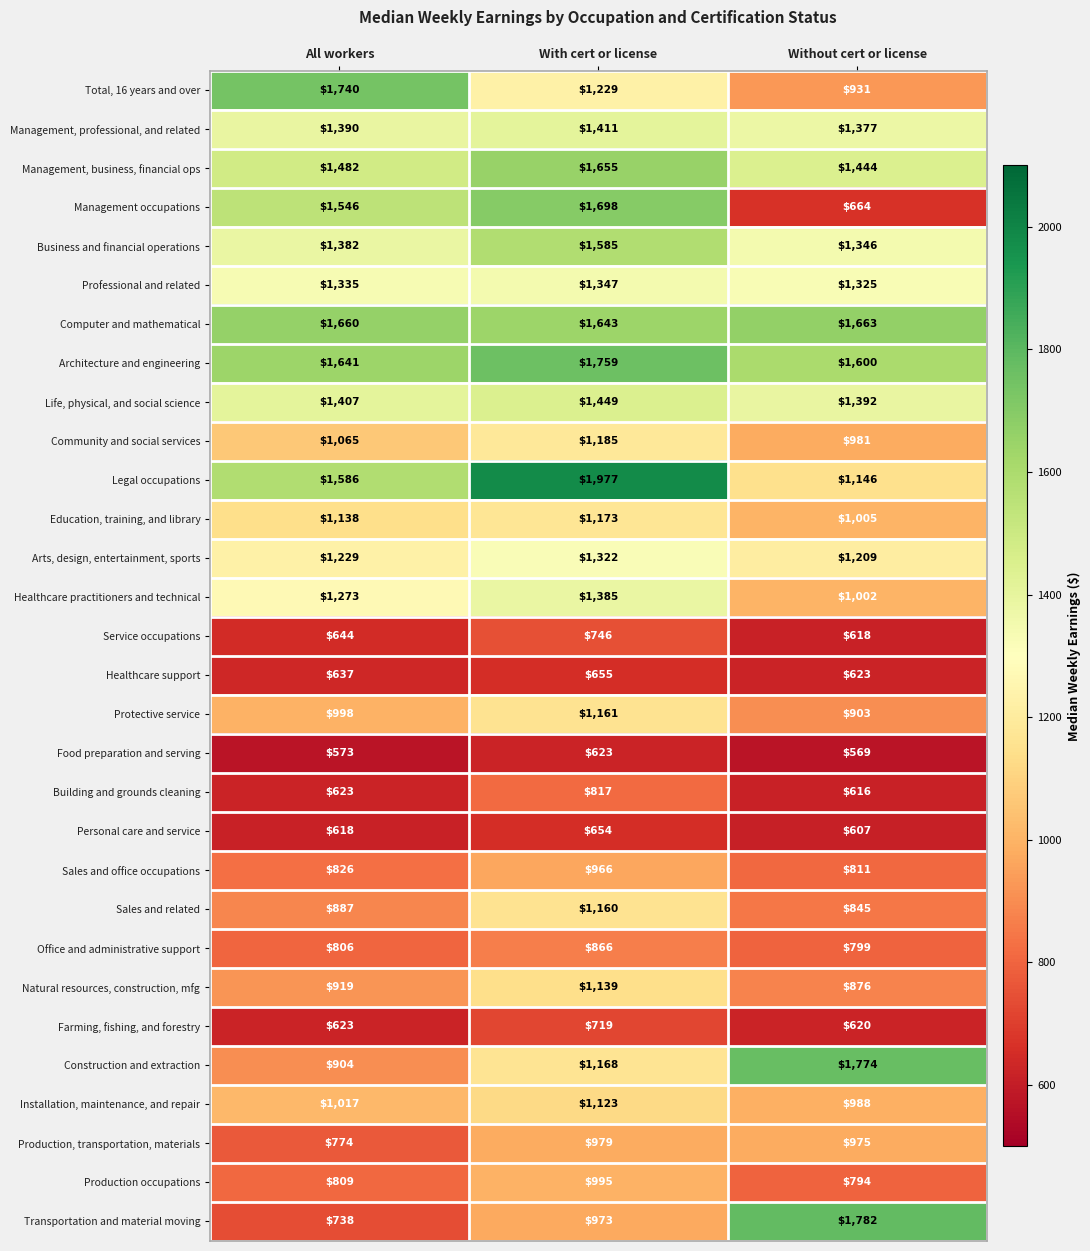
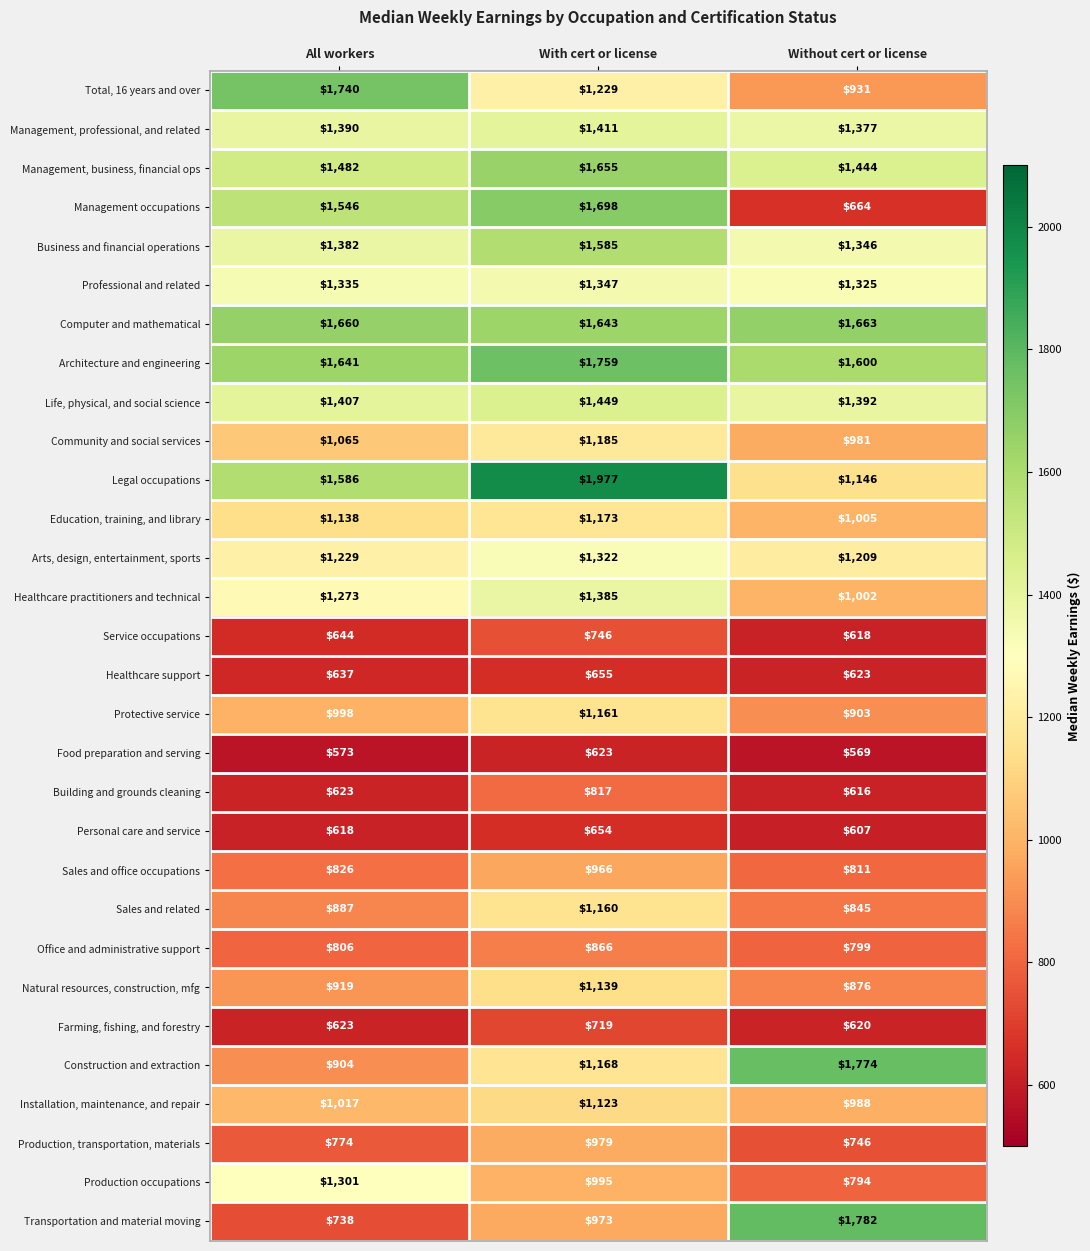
  {
    "Total, 16 years and over": {
      "All workers": "$1,740",
      "With cert or license": "$1,229",
      "Without cert or license": "$931"
    },
    "Management, professional, and related": {
      "All workers": "$1,390",
      "With cert or license": "$1,411",
      "Without cert or license": "$1,377"
    },
    "Management, business, financial ops": {
      "All workers": "$1,482",
      "With cert or license": "$1,655",
      "Without cert or license": "$1,444"
    },
    "Management occupations": {
      "All workers": "$1,546",
      "With cert or license": "$1,698",
      "Without cert or license": "$664"
    },
    "Business and financial operations": {
      "All workers": "$1,382",
      "With cert or license": "$1,585",
      "Without cert or license": "$1,346"
    },
    "Professional and related": {
      "All workers": "$1,335",
      "With cert or license": "$1,347",
      "Without cert or license": "$1,325"
    },
    "Computer and mathematical": {
      "All workers": "$1,660",
      "With cert or license": "$1,643",
      "Without cert or license": "$1,663"
    },
    "Architecture and engineering": {
      "All workers": "$1,641",
      "With cert or license": "$1,759",
      "Without cert or license": "$1,600"
    },
    "Life, physical, and social science": {
      "All workers": "$1,407",
      "With cert or license": "$1,449",
      "Without cert or license": "$1,392"
    },
    "Community and social services": {
      "All workers": "$1,065",
      "With cert or license": "$1,185",
      "Without cert or license": "$981"
    },
    "Legal occupations": {
      "All workers": "$1,586",
      "With cert or license": "$1,977",
      "Without cert or license": "$1,146"
    },
    "Education, training, and library": {
      "All workers": "$1,138",
      "With cert or license": "$1,173",
      "Without cert or license": "$1,005"
    },
    "Arts, design, entertainment, sports": {
      "All workers": "$1,229",
      "With cert or license": "$1,322",
      "Without cert or license": "$1,209"
    },
    "Healthcare practitioners and technical": {
      "All workers": "$1,273",
      "With cert or license": "$1,385",
      "Without cert or license": "$1,002"
    },
    "Service occupations": {
      "All workers": "$644",
      "With cert or license": "$746",
      "Without cert or license": "$618"
    },
    "Healthcare support": {
      "All workers": "$637",
      "With cert or license": "$655",
      "Without cert or license": "$623"
    },
    "Protective service": {
      "All workers": "$998",
      "With cert or license": "$1,161",
      "Without cert or license": "$903"
    },
    "Food preparation and serving": {
      "All workers": "$573",
      "With cert or license": "$623",
      "Without cert or license": "$569"
    },
    "Building and grounds cleaning": {
      "All workers": "$623",
      "With cert or license": "$817",
      "Without cert or license": "$616"
    },
    "Personal care and service": {
      "All workers": "$618",
      "With cert or license": "$654",
      "Without cert or license": "$607"
    },
    "Sales and office occupations": {
      "All workers": "$826",
      "With cert or license": "$966",
      "Without cert or license": "$811"
    },
    "Sales and related": {
      "All workers": "$887",
      "With cert or license": "$1,160",
      "Without cert or license": "$845"
    },
    "Office and administrative support": {
      "All workers": "$806",
      "With cert or license": "$866",
      "Without cert or license": "$799"
    },
    "Natural resources, construction, mfg": {
      "All workers": "$919",
      "With cert or license": "$1,139",
      "Without cert or license": "$876"
    },
    "Farming, fishing, and forestry": {
      "All workers": "$623",
      "With cert or license": "$719",
      "Without cert or license": "$620"
    },
    "Construction and extraction": {
      "All workers": "$904",
      "With cert or license": "$1,168",
      "Without cert or license": "$1,774"
    },
    "Installation, maintenance, and repair": {
      "All workers": "$1,017",
      "With cert or license": "$1,123",
      "Without cert or license": "$988"
    },
    "Production, transportation, materials": {
      "All workers": "$774",
      "With cert or license": "$979",
-     "Without cert or license": "$975"
+     "Without cert or license": "$746"
    },
    "Production occupations": {
-     "All workers": "$809",
+     "All workers": "$1,301",
      "With cert or license": "$995",
      "Without cert or license": "$794"
    },
    "Transportation and material moving": {
      "All workers": "$738",
      "With cert or license": "$973",
      "Without cert or license": "$1,782"
    }
  }
